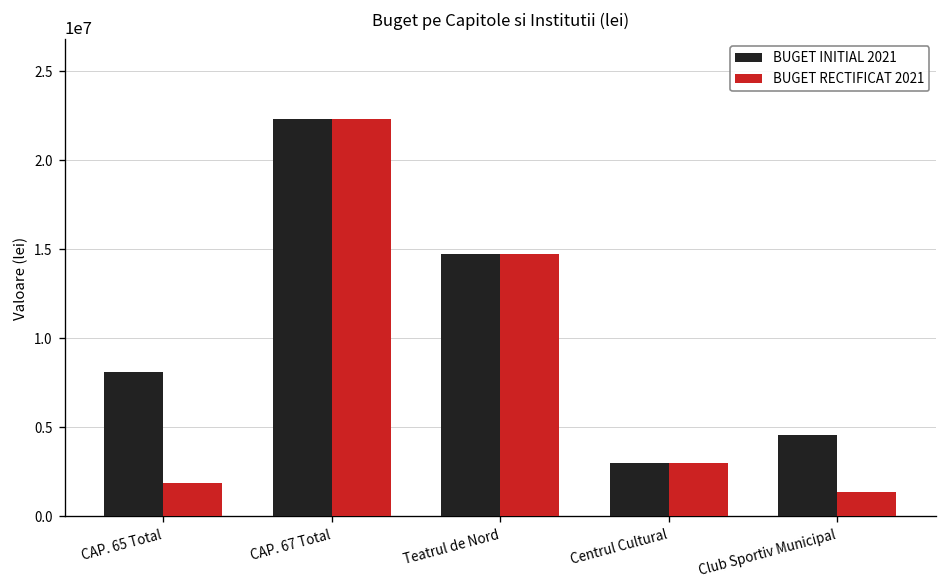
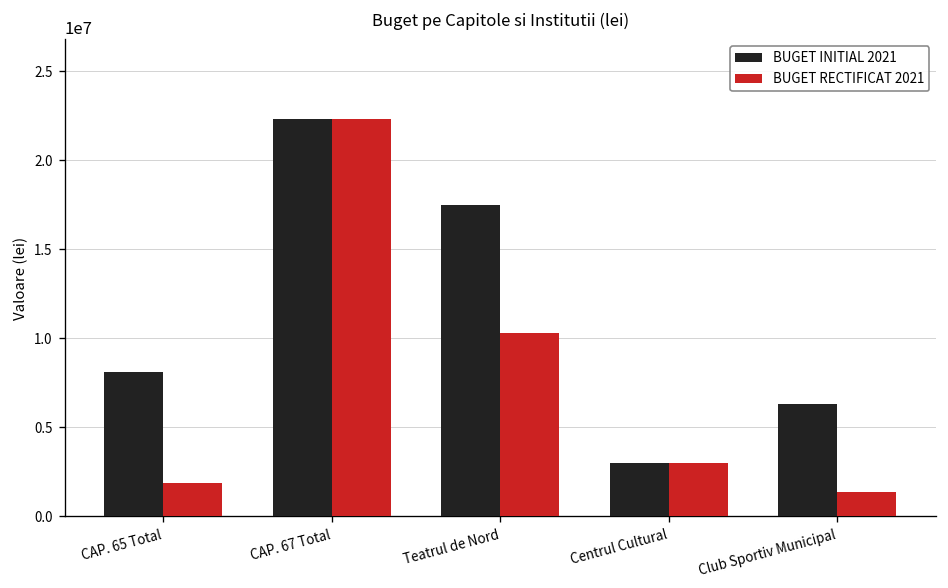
  {
    "BUGET INITIAL 2021": {
      "CAP. 65 Total": 8100000,
      "CAP. 67 Total": 22300000,
-     "Teatrul de Nord": 14800000,
+     "Teatrul de Nord": 17500000,
      "Centrul Cultural": 3000000,
-     "Club Sportiv Municipal": 4600000
+     "Club Sportiv Municipal": 6300000
    },
    "BUGET RECTIFICAT 2021": {
      "CAP. 65 Total": 1900000,
      "CAP. 67 Total": 22300000,
-     "Teatrul de Nord": 14800000,
+     "Teatrul de Nord": 10300000,
      "Centrul Cultural": 3000000,
      "Club Sportiv Municipal": 1400000
    }
  }
